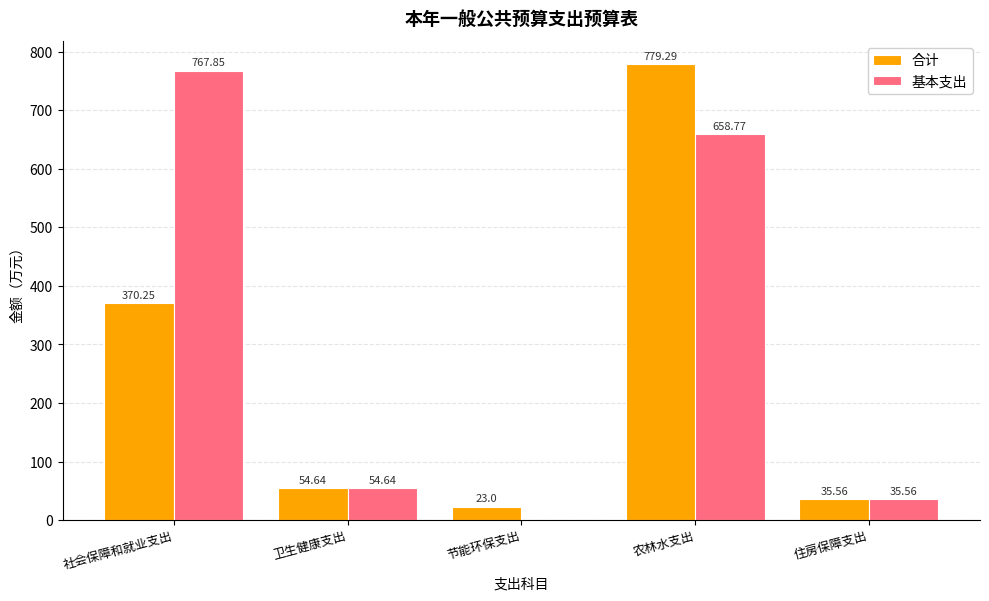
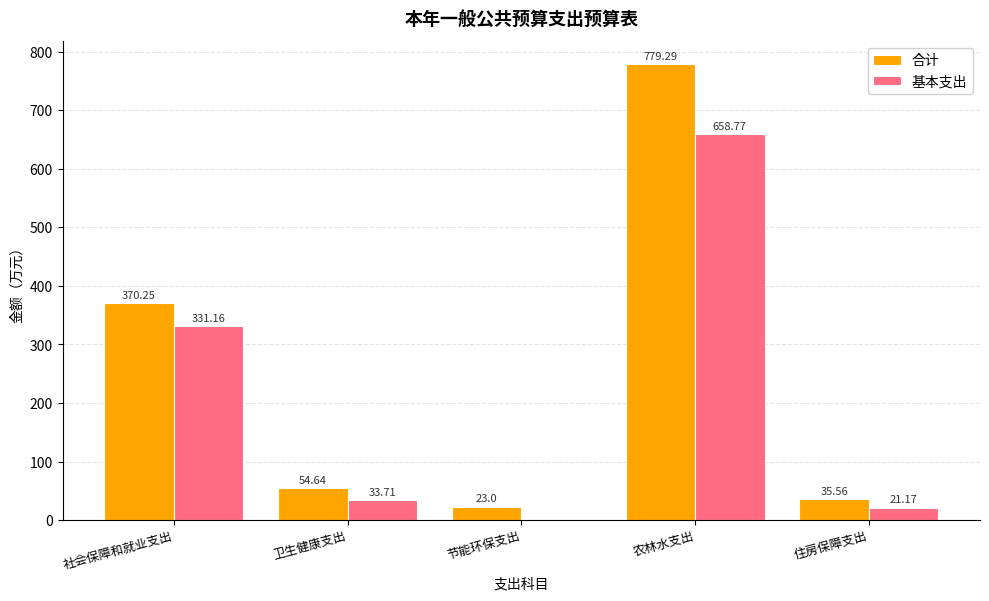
  {
    "合计": {
      "社会保障和就业支出": 370.25,
      "卫生健康支出": 54.64,
      "节能环保支出": 23.0,
      "农林水支出": 779.29,
      "住房保障支出": 35.56
    },
    "基本支出": {
-     "社会保障和就业支出": 767.85,
-     "卫生健康支出": 54.64,
+     "社会保障和就业支出": 331.16,
+     "卫生健康支出": 33.71,
      "农林水支出": 658.77,
-     "住房保障支出": 35.56
+     "住房保障支出": 21.17
    }
  }
